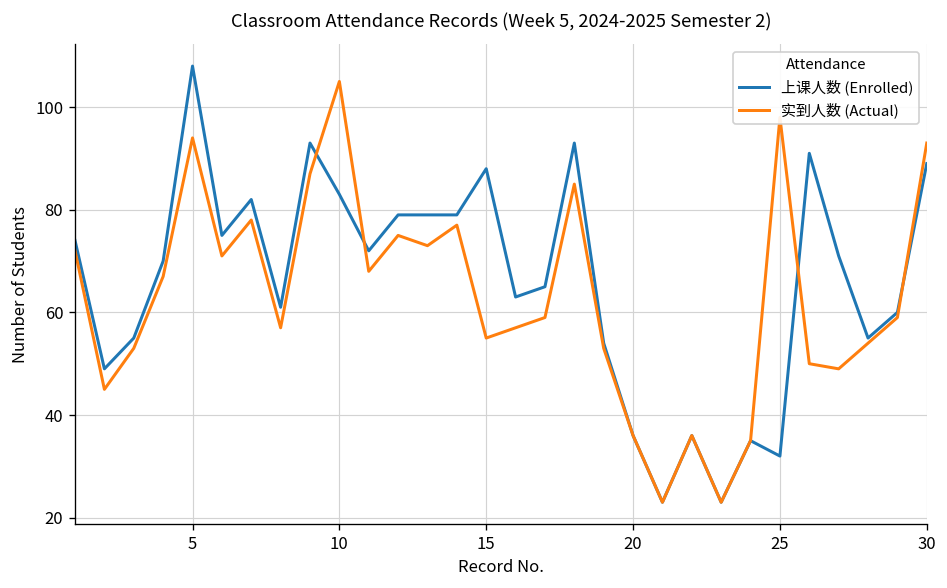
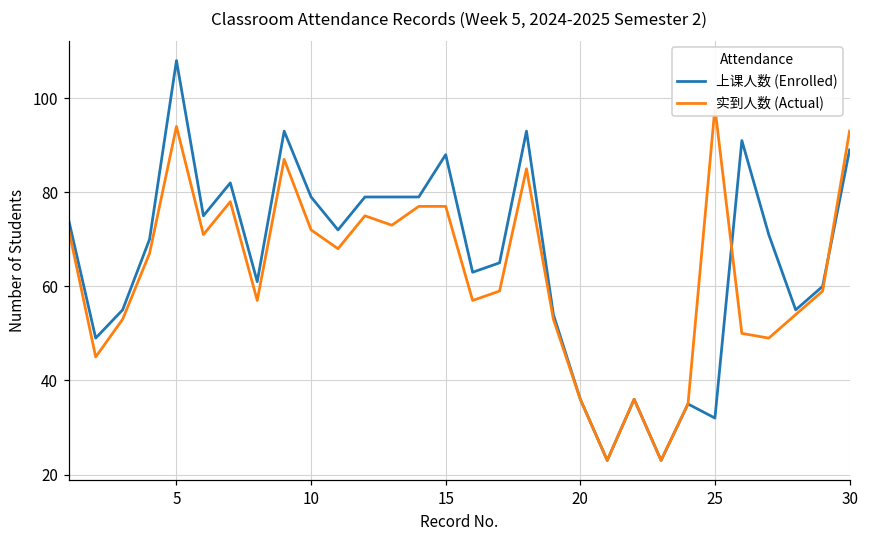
  {
    "上课人数 (Enrolled)": {
      "5": 108,
-     "10": 83,
+     "10": 79,
      "15": 88,
      "25": 32,
      "30": 89
    },
    "实到人数 (Actual)": {
      "5": 94,
-     "10": 105,
-     "15": 55,
+     "10": 72,
+     "15": 77,
      "30": 93
    }
  }
